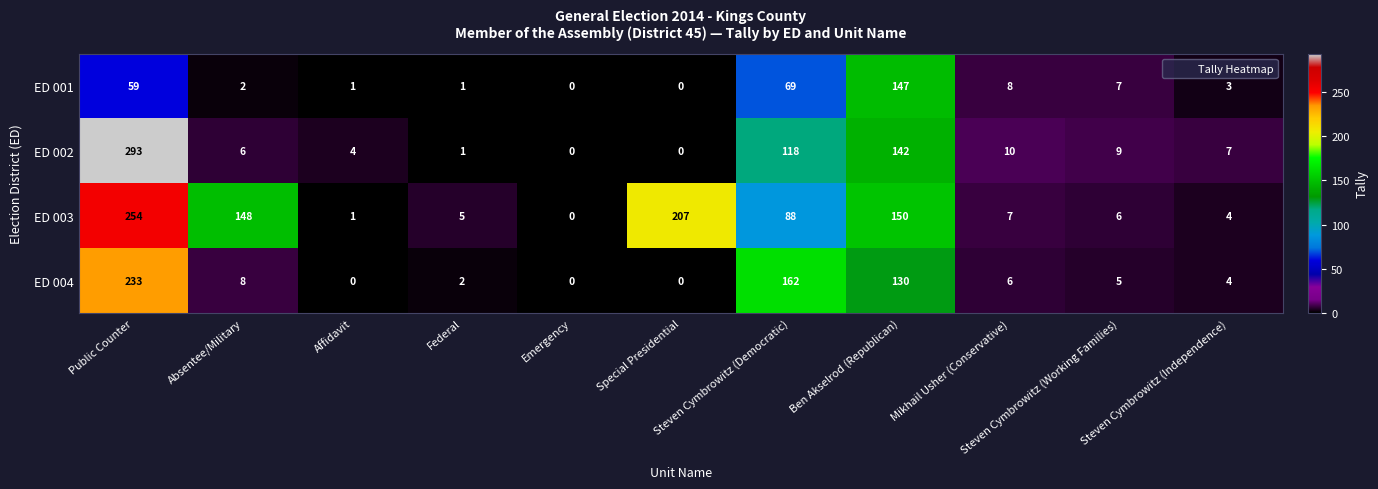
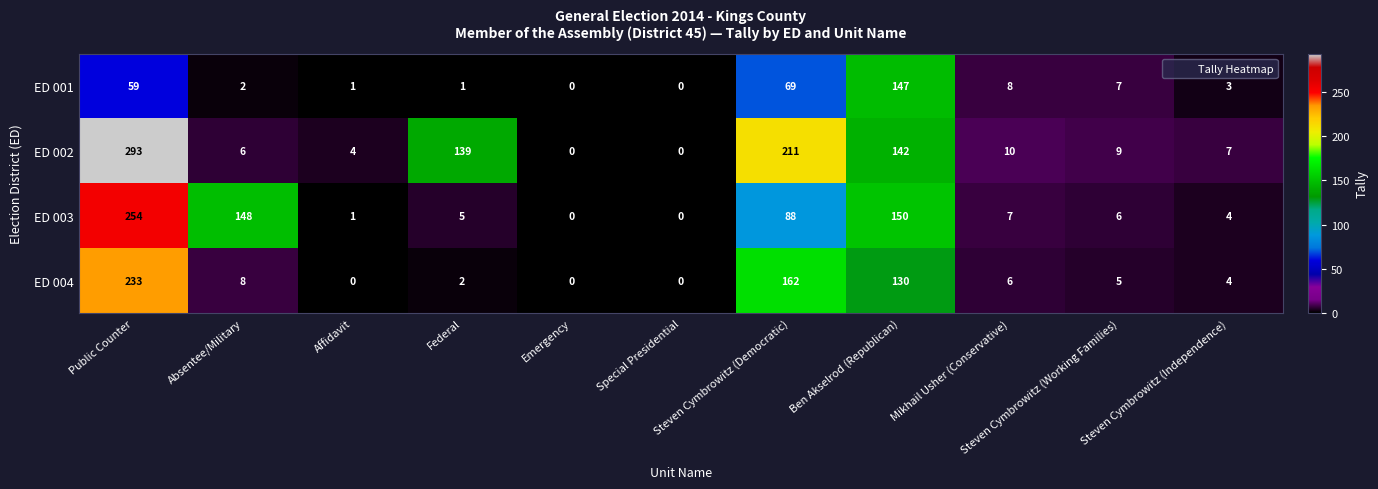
  {
    "ED 001": {
      "Public Counter": 59,
      "Absentee/Military": 2,
      "Affidavit": 1,
      "Federal": 1,
      "Emergency": 0,
      "Special Presidential": 0,
      "Steven Cymbrowitz (Democratic)": 69,
      "Ben Akselrod (Republican)": 147,
      "Mikhail Usher (Conservative)": 8,
      "Steven Cymbrowitz (Working Families)": 7,
      "Steven Cymbrowitz (Independence)": 3
    },
    "ED 002": {
      "Public Counter": 293,
      "Absentee/Military": 6,
      "Affidavit": 4,
-     "Federal": 1,
+     "Federal": 139,
      "Emergency": 0,
      "Special Presidential": 0,
-     "Steven Cymbrowitz (Democratic)": 118,
+     "Steven Cymbrowitz (Democratic)": 211,
      "Ben Akselrod (Republican)": 142,
      "Mikhail Usher (Conservative)": 10,
      "Steven Cymbrowitz (Working Families)": 9,
      "Steven Cymbrowitz (Independence)": 7
    },
    "ED 003": {
      "Public Counter": 254,
      "Absentee/Military": 148,
      "Affidavit": 1,
      "Federal": 5,
      "Emergency": 0,
-     "Special Presidential": 207,
+     "Special Presidential": 0,
      "Steven Cymbrowitz (Democratic)": 88,
      "Ben Akselrod (Republican)": 150,
      "Mikhail Usher (Conservative)": 7,
      "Steven Cymbrowitz (Working Families)": 6,
      "Steven Cymbrowitz (Independence)": 4
    },
    "ED 004": {
      "Public Counter": 233,
      "Absentee/Military": 8,
      "Affidavit": 0,
      "Federal": 2,
      "Emergency": 0,
      "Special Presidential": 0,
      "Steven Cymbrowitz (Democratic)": 162,
      "Ben Akselrod (Republican)": 130,
      "Mikhail Usher (Conservative)": 6,
      "Steven Cymbrowitz (Working Families)": 5,
      "Steven Cymbrowitz (Independence)": 4
    }
  }
